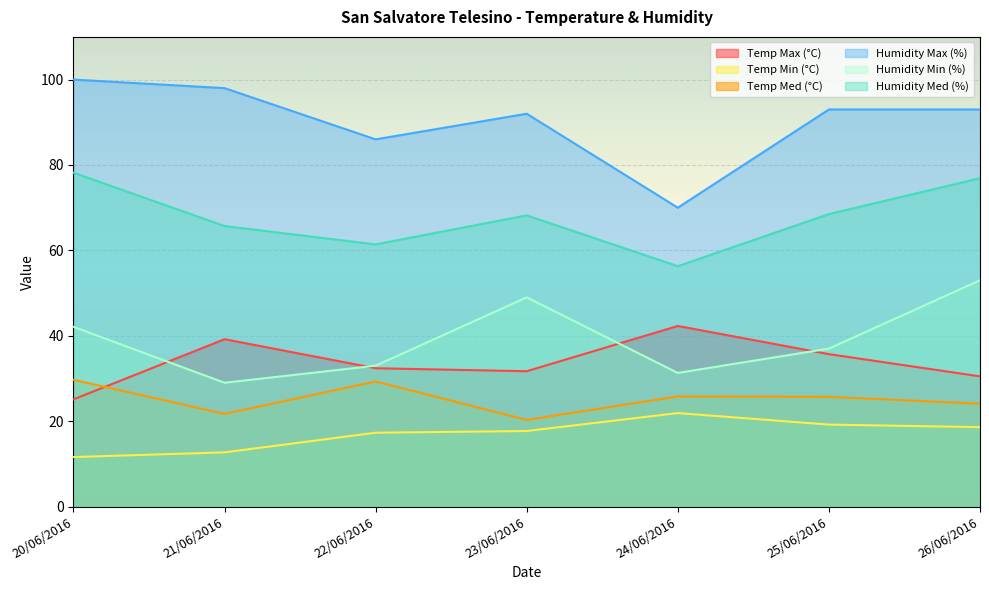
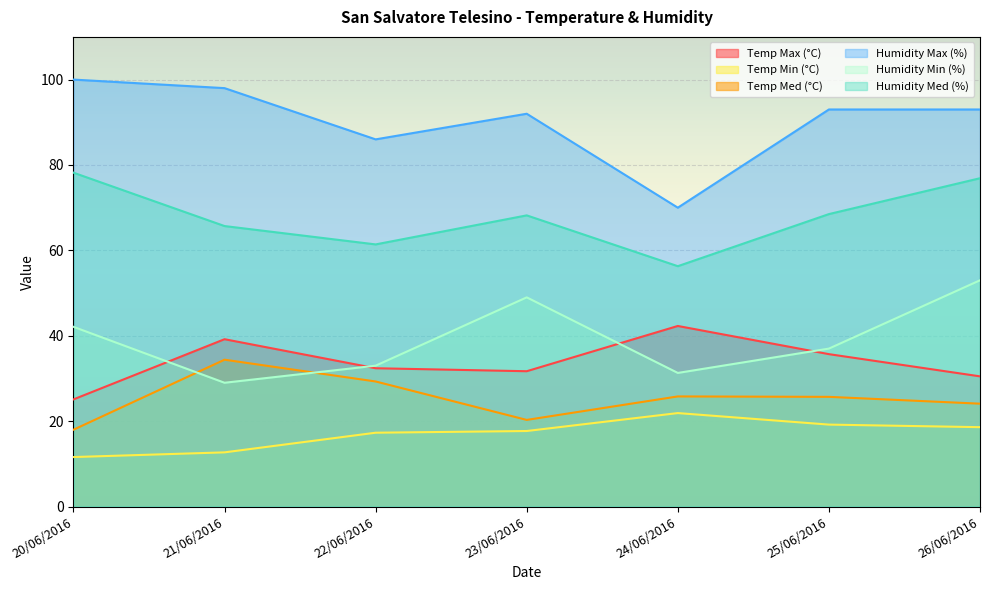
  {
    "Temp Max (°C)": {
      "20/06/2016": 25,
      "21/06/2016": 39,
      "23/06/2016": 32,
      "24/06/2016": 42,
      "25/06/2016": 36,
      "26/06/2016": 31
    },
    "Temp Min (°C)": {
      "20/06/2016": 12,
      "21/06/2016": 13,
      "22/06/2016": 17,
      "23/06/2016": 18,
      "24/06/2016": 22,
      "25/06/2016": 19,
      "26/06/2016": 19
    },
    "Temp Med (°C)": {
-     "20/06/2016": 30,
-     "21/06/2016": 22,
+     "20/06/2016": 18,
+     "21/06/2016": 34,
      "22/06/2016": 29,
      "23/06/2016": 20,
      "24/06/2016": 26,
      "25/06/2016": 26,
      "26/06/2016": 24
    },
    "Humidity Min (%)": {
      "20/06/2016": 42,
      "21/06/2016": 29,
      "23/06/2016": 49,
      "24/06/2016": 31,
      "25/06/2016": 37,
      "26/06/2016": 53
    }
  }
